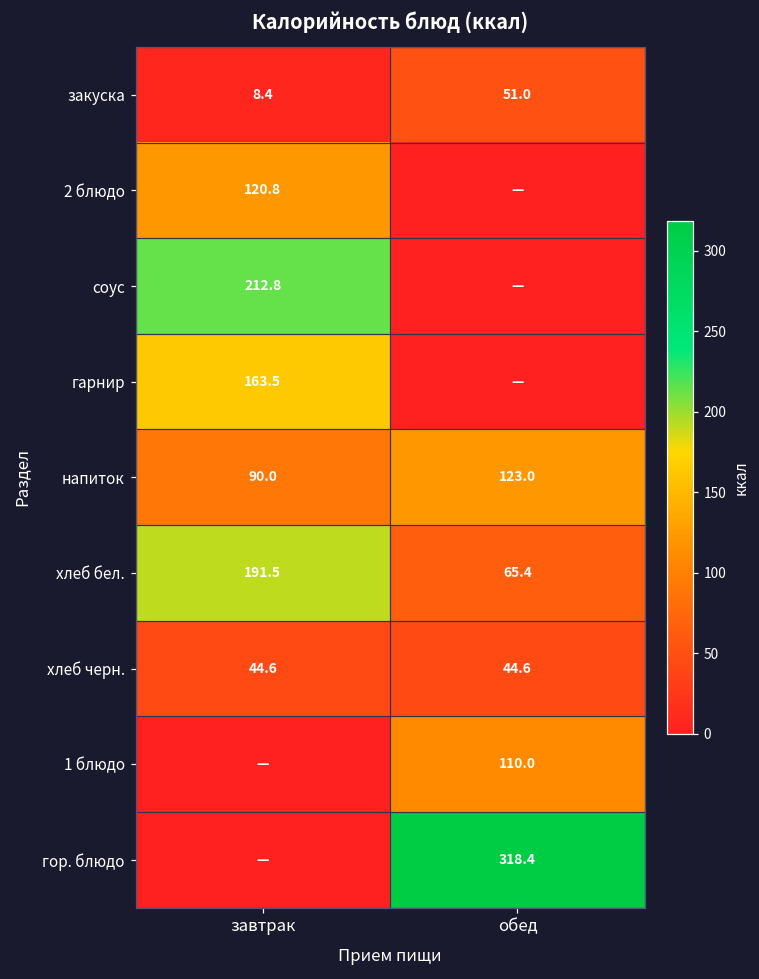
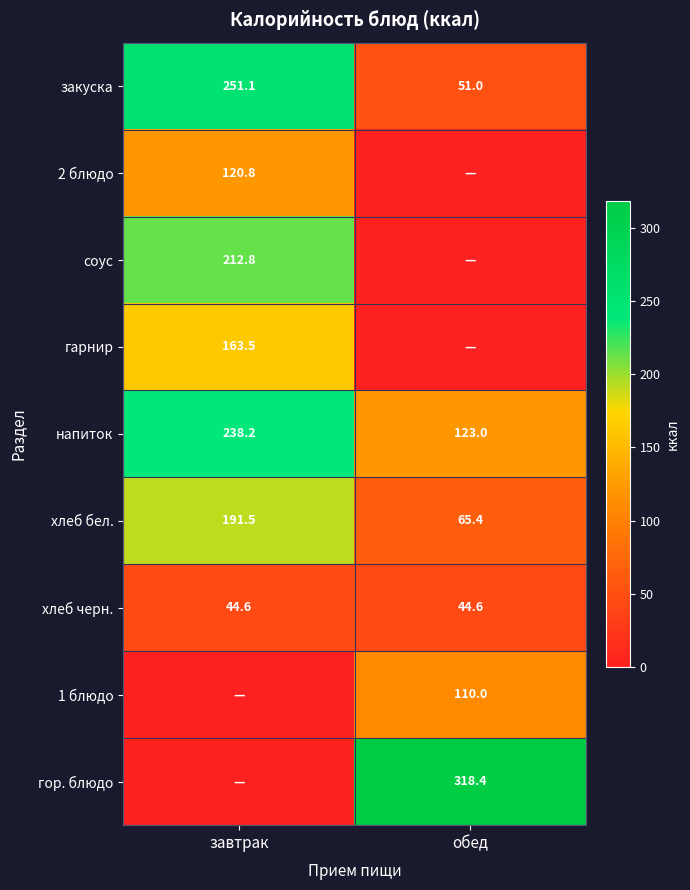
  {
    "закуска": {
-     "завтрак": 8.4,
+     "завтрак": 251.1,
      "обед": 51.0
    },
    "2 блюдо": {
      "завтрак": 120.8
    },
    "соус": {
      "завтрак": 212.8
    },
    "гарнир": {
      "завтрак": 163.5
    },
    "напиток": {
-     "завтрак": 90.0,
+     "завтрак": 238.2,
      "обед": 123.0
    },
    "хлеб бел.": {
      "завтрак": 191.5,
      "обед": 65.4
    },
    "хлеб черн.": {
      "завтрак": 44.6,
      "обед": 44.6
    },
    "1 блюдо": {
      "обед": 110.0
    },
    "гор. блюдо": {
      "обед": 318.4
    }
  }
